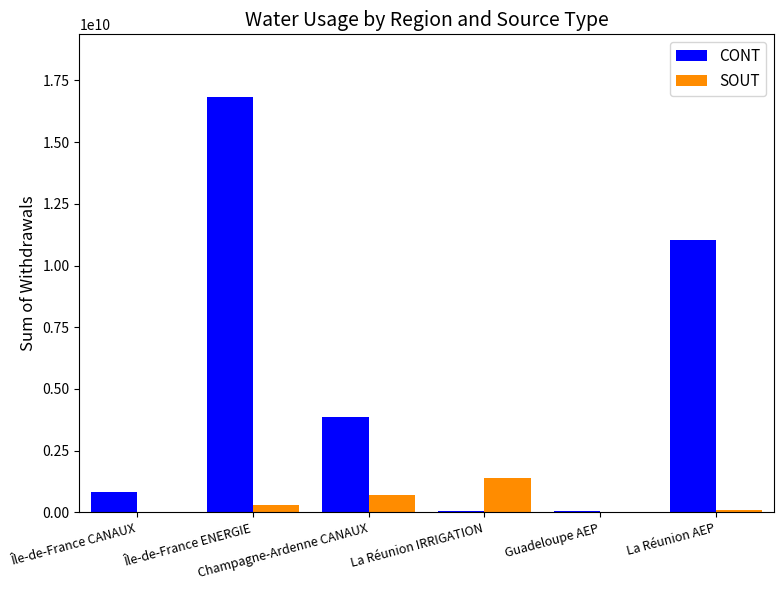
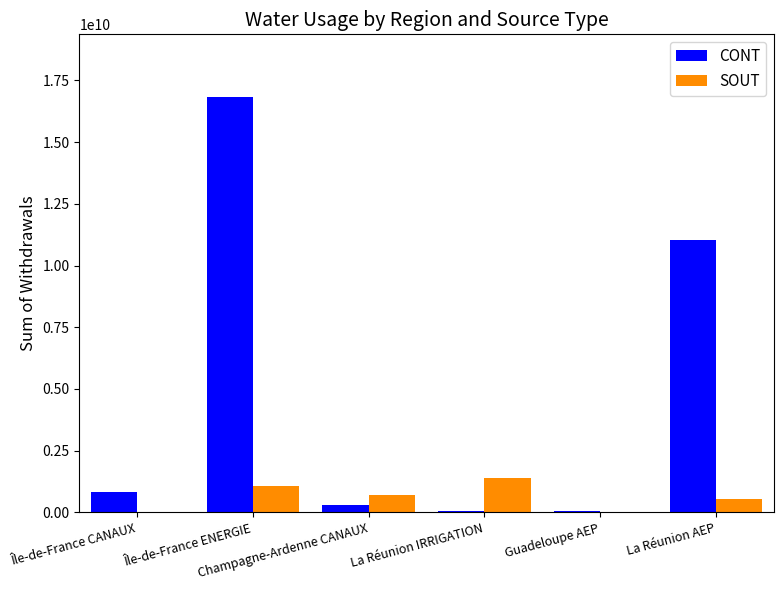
  {
    "CONT": {
      "Île-de-France CANAUX": 800000000,
      "Île-de-France ENERGIE": 16800000000,
-     "Champagne-Ardenne CANAUX": 3900000000,
+     "Champagne-Ardenne CANAUX": 300000000,
      "La Réunion AEP": 11000000000
    },
    "SOUT": {
-     "Île-de-France ENERGIE": 300000000,
+     "Île-de-France ENERGIE": 1100000000,
      "Champagne-Ardenne CANAUX": 700000000,
      "La Réunion IRRIGATION": 1400000000,
-     "La Réunion AEP": 100000000
+     "La Réunion AEP": 500000000
    }
  }
